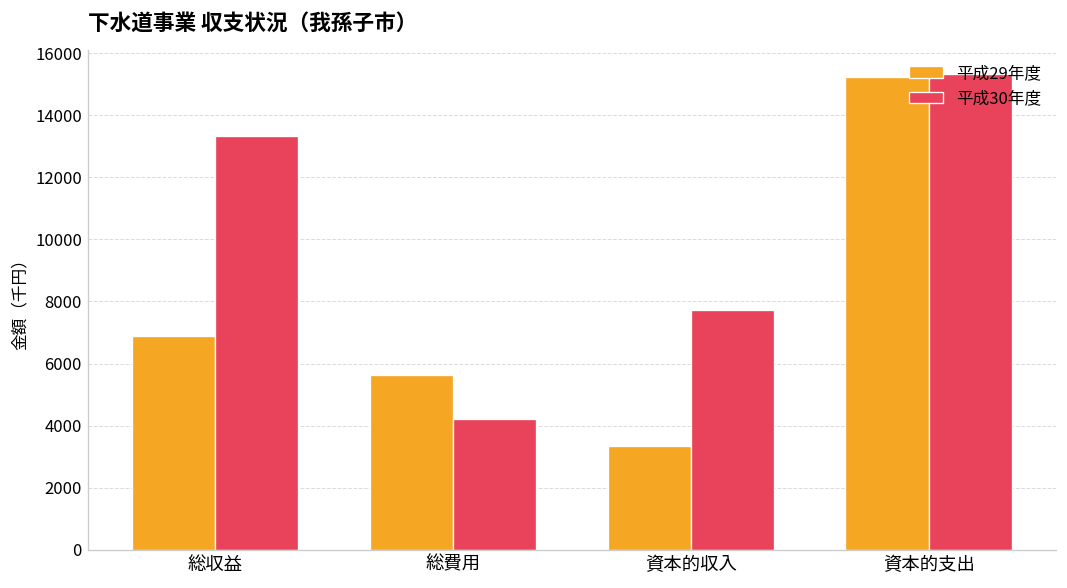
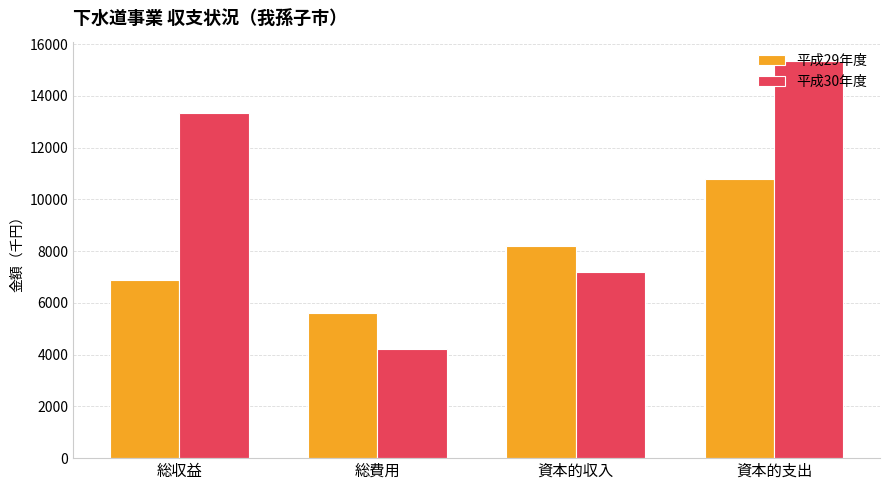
  {
    "平成29年度": {
      "総収益": 6900,
      "総費用": 5600,
-     "資本的収入": 3300,
-     "資本的支出": 15200
+     "資本的収入": 8200,
+     "資本的支出": 10800
    },
    "平成30年度": {
      "総収益": 13300,
      "総費用": 4200,
-     "資本的収入": 7700,
+     "資本的収入": 7200,
      "資本的支出": 15300
    }
  }
